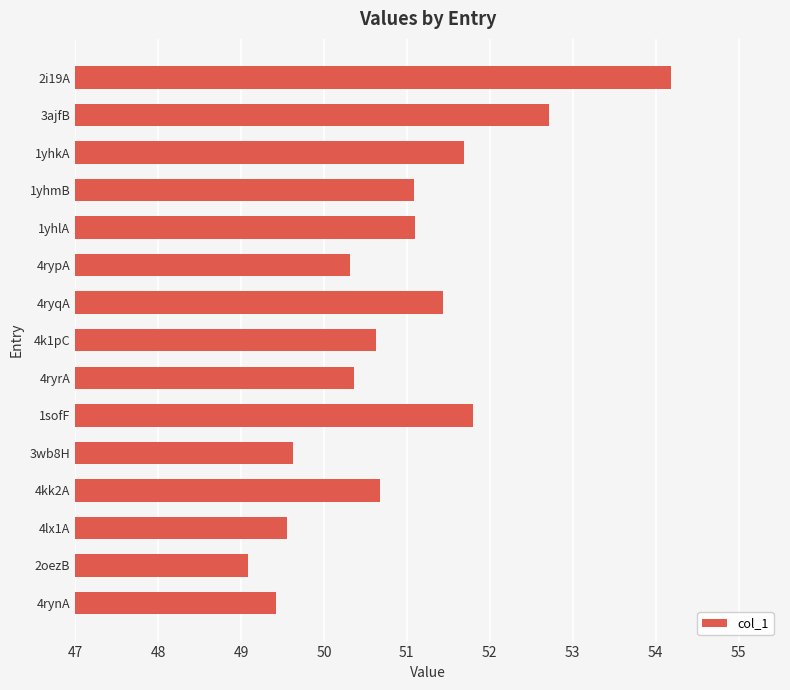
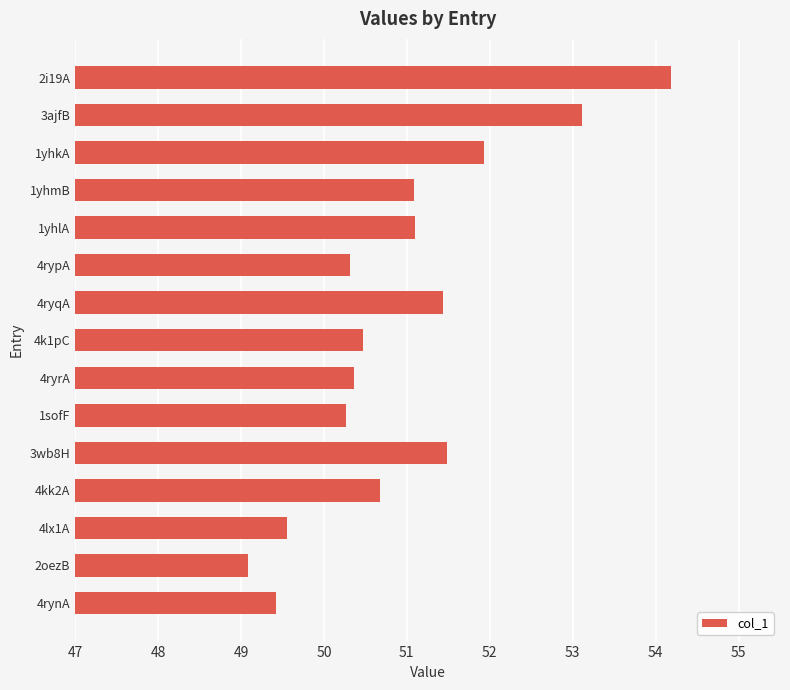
  {
    "2i19A": 54.2,
-   "3ajfB": 52.7,
-   "1yhkA": 51.7,
+   "3ajfB": 53.1,
+   "1yhkA": 51.9,
    "1yhmB": 51.1,
    "1yhlA": 51.1,
    "4rypA": 50.3,
    "4ryqA": 51.4,
-   "4k1pC": 50.6,
+   "4k1pC": 50.5,
    "4ryrA": 50.4,
-   "1sofF": 51.8,
-   "3wb8H": 49.6,
+   "1sofF": 50.3,
+   "3wb8H": 51.5,
    "4kk2A": 50.7,
    "4lx1A": 49.5,
    "2oezB": 49.1,
    "4rynA": 49.4
  }
